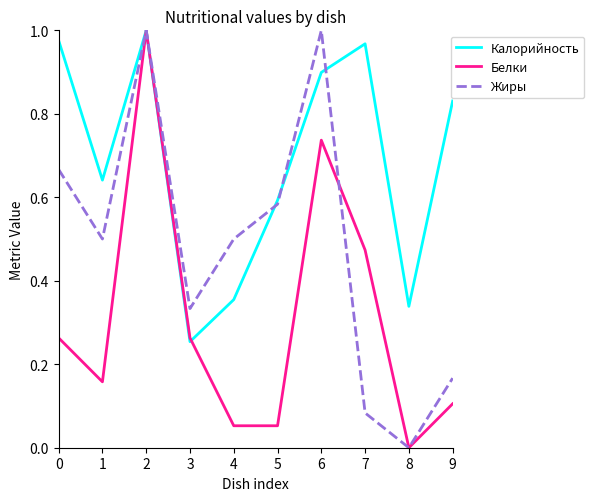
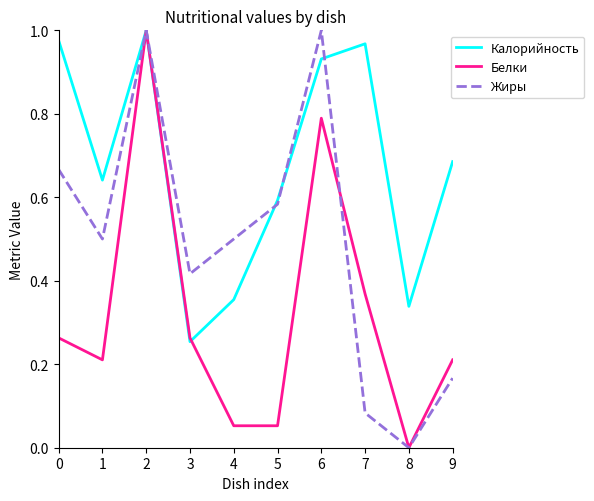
  {
    "Калорийность": {
      "0": 0.98,
      "1": 0.64,
      "3": 0.25,
      "4": 0.35,
      "5": 0.59,
-     "6": 0.90,
+     "6": 0.93,
      "7": 0.97,
      "8": 0.34,
-     "9": 0.83
+     "9": 0.69
    },
    "Белки": {
      "0": 0.26,
-     "1": 0.16,
+     "1": 0.21,
      "3": 0.26,
      "4": 0.05,
      "5": 0.05,
-     "6": 0.74,
-     "7": 0.47,
-     "9": 0.11
+     "6": 0.79,
+     "7": 0.37,
+     "9": 0.21
    },
    "Жиры": {
      "0": 0.67,
      "1": 0.50,
-     "3": 0.33,
+     "3": 0.42,
      "4": 0.50,
      "5": 0.58,
      "6": 1.00,
      "7": 0.08,
      "9": 0.17
    }
  }
